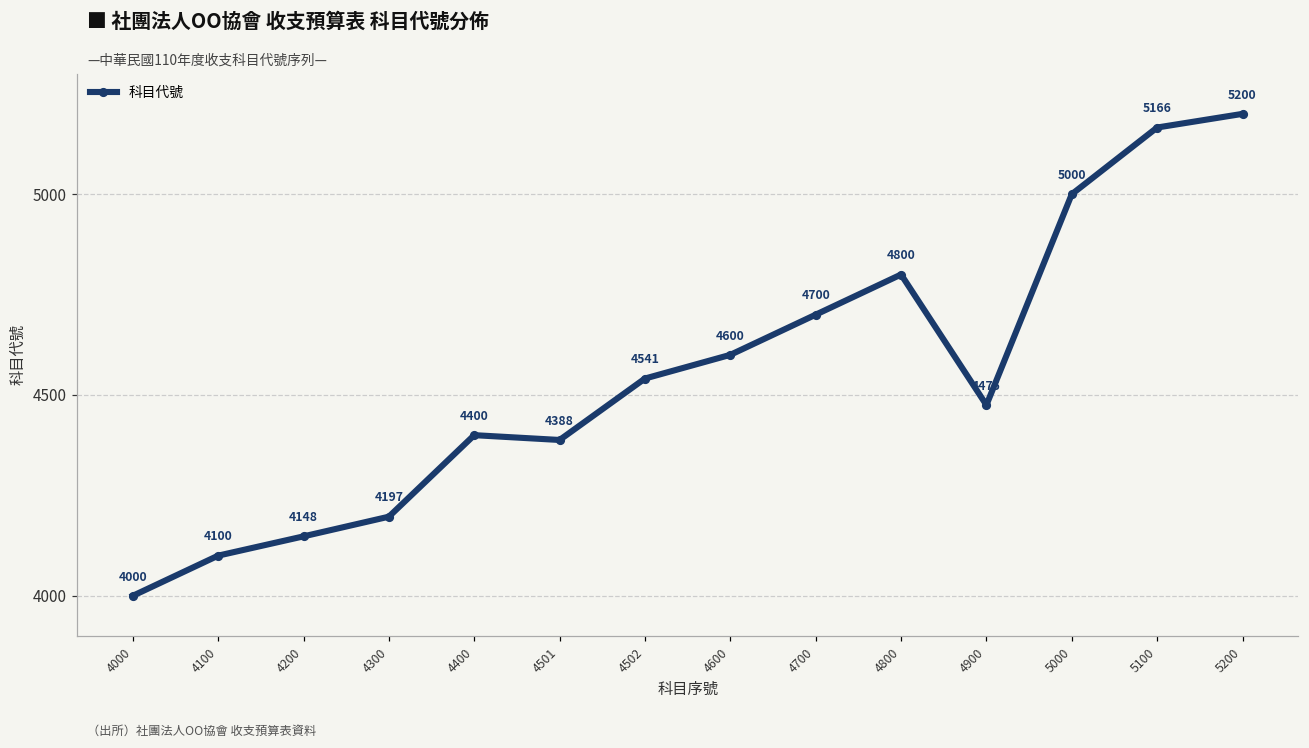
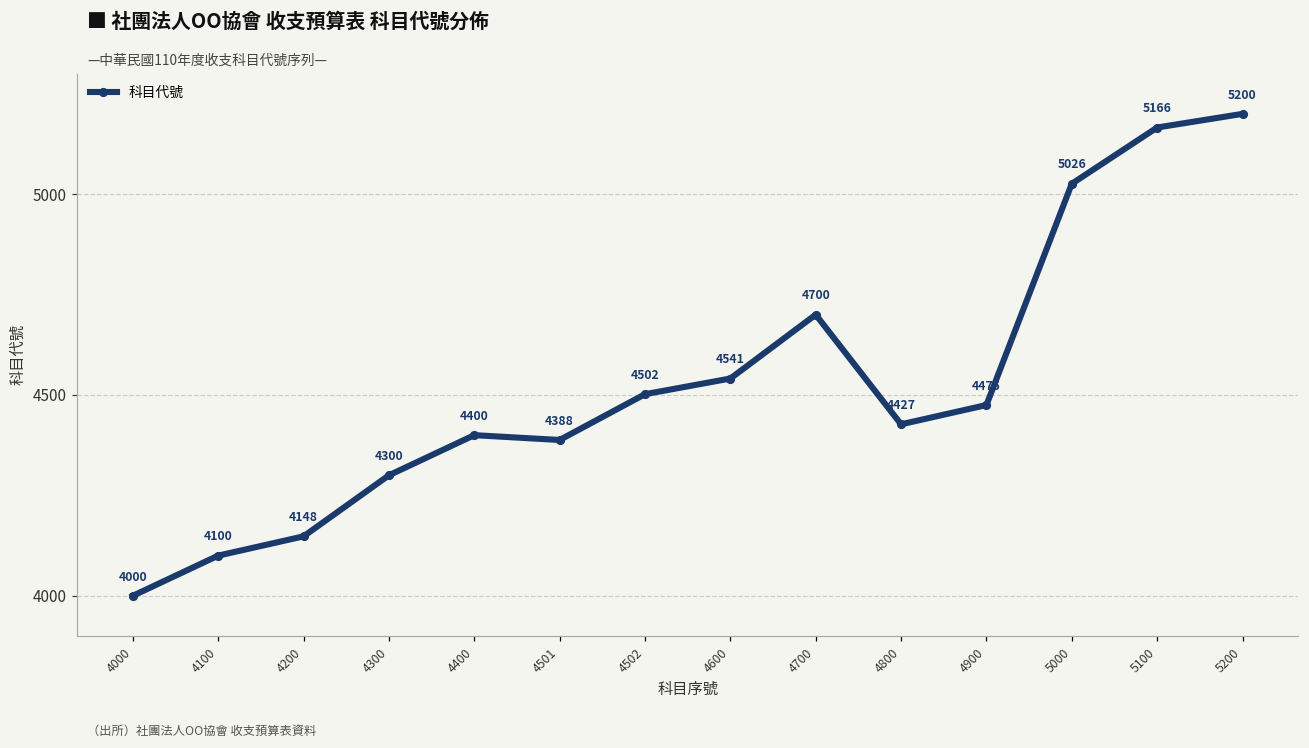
  {
    "4000": 4000,
    "4100": 4100,
    "4200": 4148,
-   "4300": 4197,
+   "4300": 4300,
    "4400": 4400,
    "4501": 4388,
-   "4502": 4541,
-   "4600": 4600,
+   "4502": 4502,
+   "4600": 4541,
    "4700": 4700,
-   "4800": 4800,
+   "4800": 4427,
    "4900": 4475,
-   "5000": 5000,
+   "5000": 5026,
    "5100": 5166,
    "5200": 5200
  }
